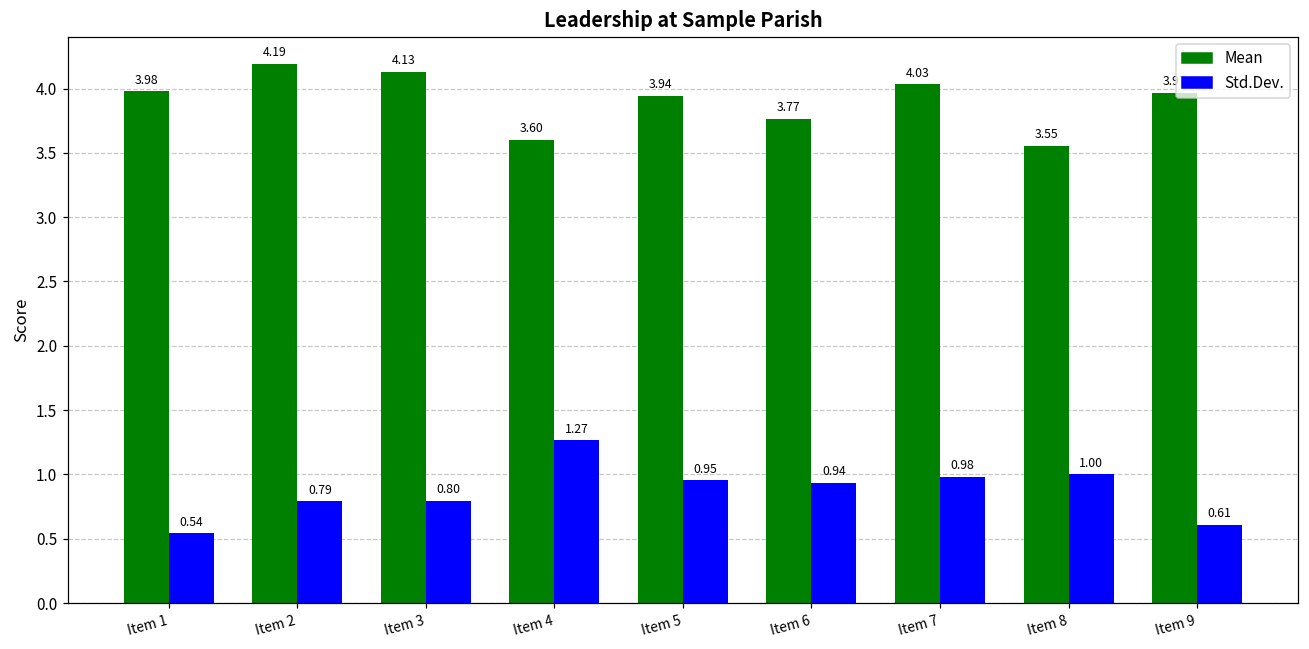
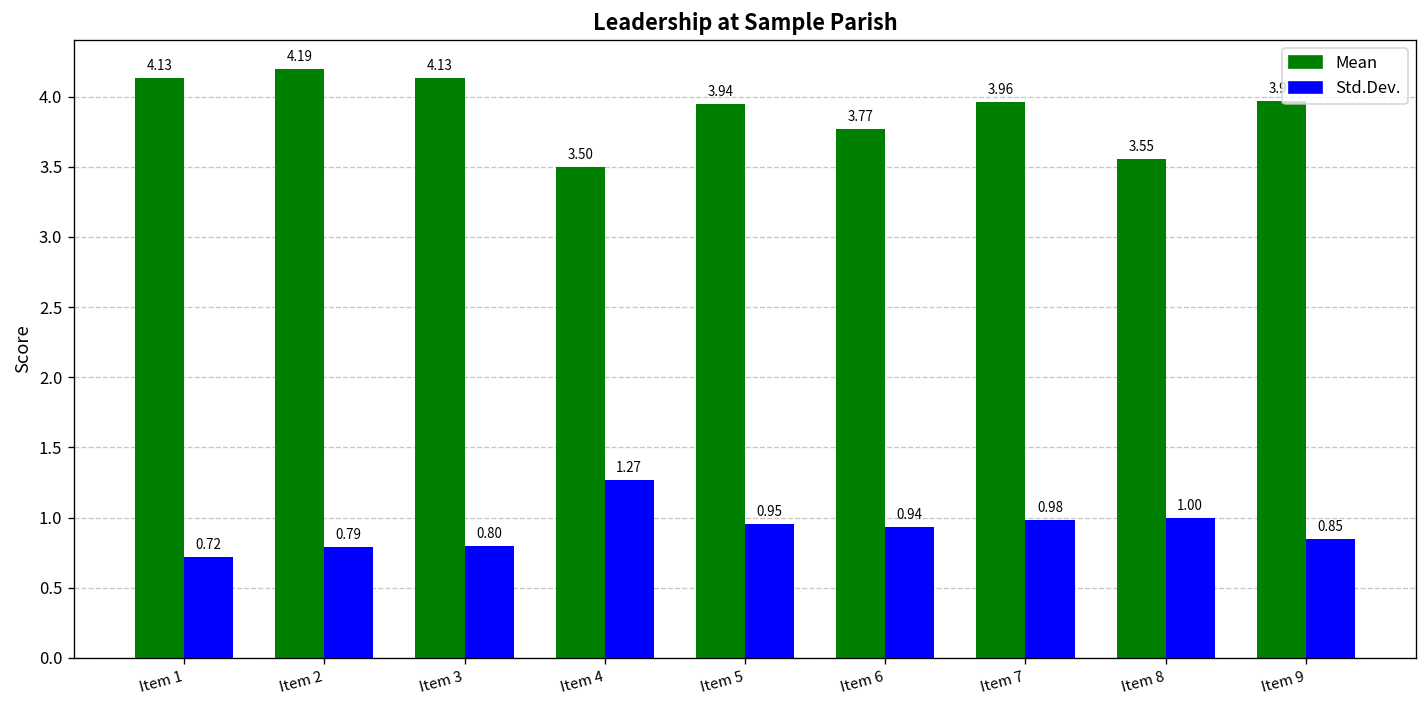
  {
    "Mean": {
-     "Item 1": 3.98,
+     "Item 1": 4.13,
      "Item 2": 4.19,
      "Item 3": 4.13,
-     "Item 4": 3.60,
+     "Item 4": 3.50,
      "Item 5": 3.94,
      "Item 6": 3.77,
-     "Item 7": 4.03,
+     "Item 7": 3.96,
      "Item 8": 3.55
    },
    "Std.Dev.": {
-     "Item 1": 0.54,
+     "Item 1": 0.72,
      "Item 2": 0.79,
      "Item 3": 0.80,
      "Item 4": 1.27,
      "Item 5": 0.95,
      "Item 6": 0.94,
      "Item 7": 0.98,
      "Item 8": 1.00,
-     "Item 9": 0.61
+     "Item 9": 0.85
    }
  }
